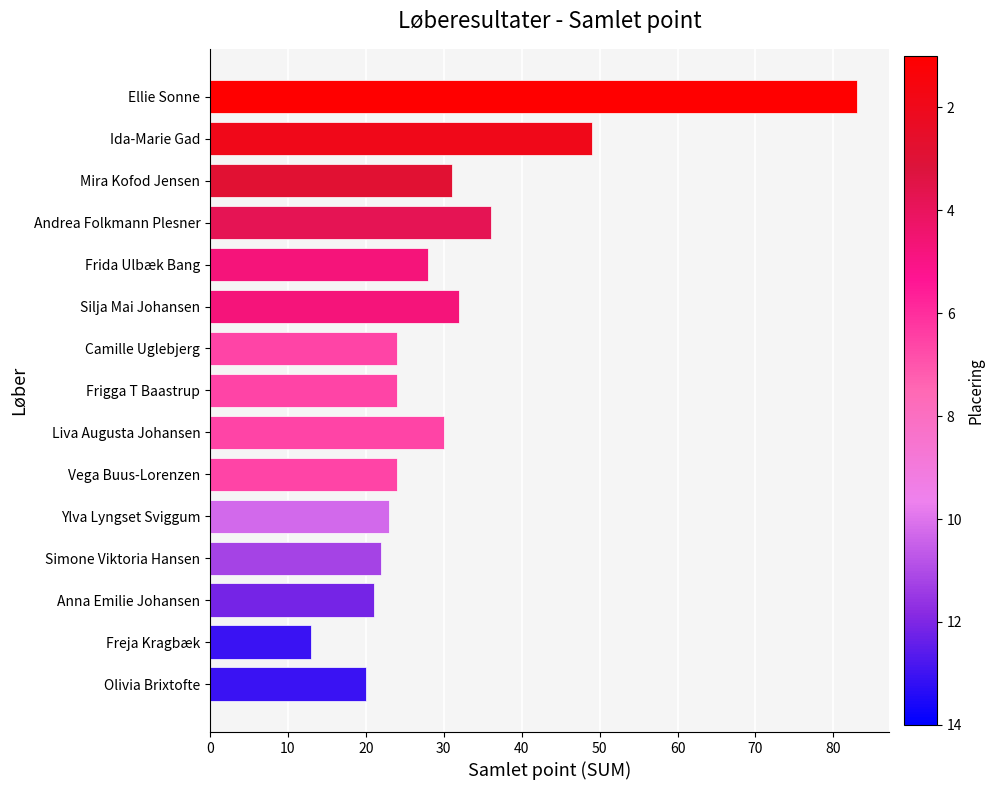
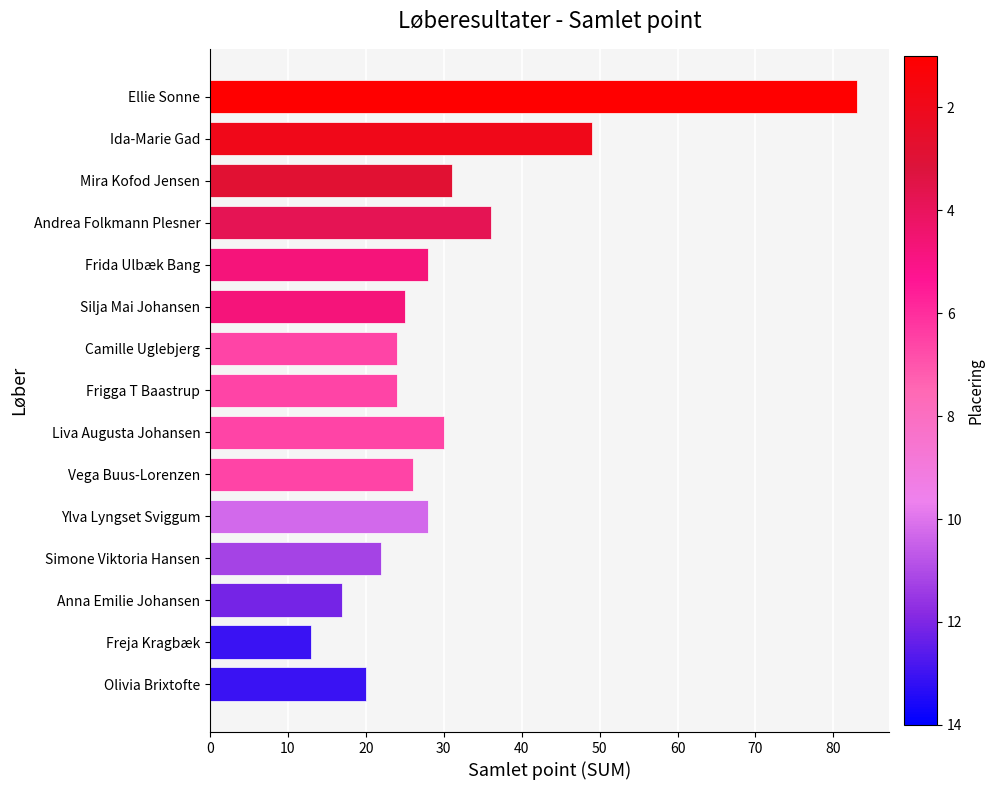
  {
    "Ellie Sonne": 83,
    "Ida-Marie Gad": 49,
    "Mira Kofod Jensen": 31,
    "Andrea Folkmann Plesner": 36,
    "Frida Ulbæk Bang": 28,
-   "Silja Mai Johansen": 32,
+   "Silja Mai Johansen": 25,
    "Camille Uglebjerg": 24,
    "Frigga T Baastrup": 24,
    "Liva Augusta Johansen": 30,
-   "Vega Buus-Lorenzen": 24,
-   "Ylva Lyngset Sviggum": 23,
+   "Vega Buus-Lorenzen": 26,
+   "Ylva Lyngset Sviggum": 28,
    "Simone Viktoria Hansen": 22,
-   "Anna Emilie Johansen": 21,
+   "Anna Emilie Johansen": 17,
    "Freja Kragbæk": 13,
    "Olivia Brixtofte": 20
  }
